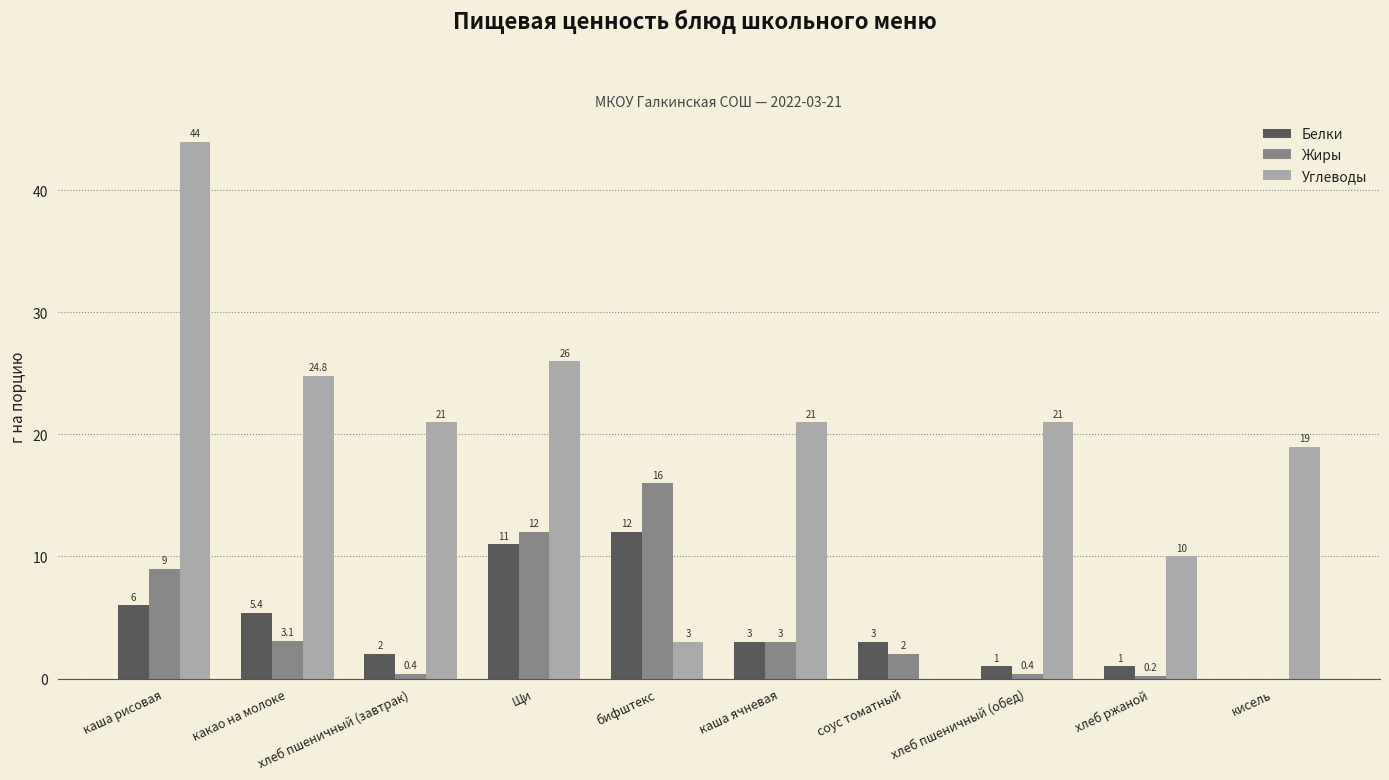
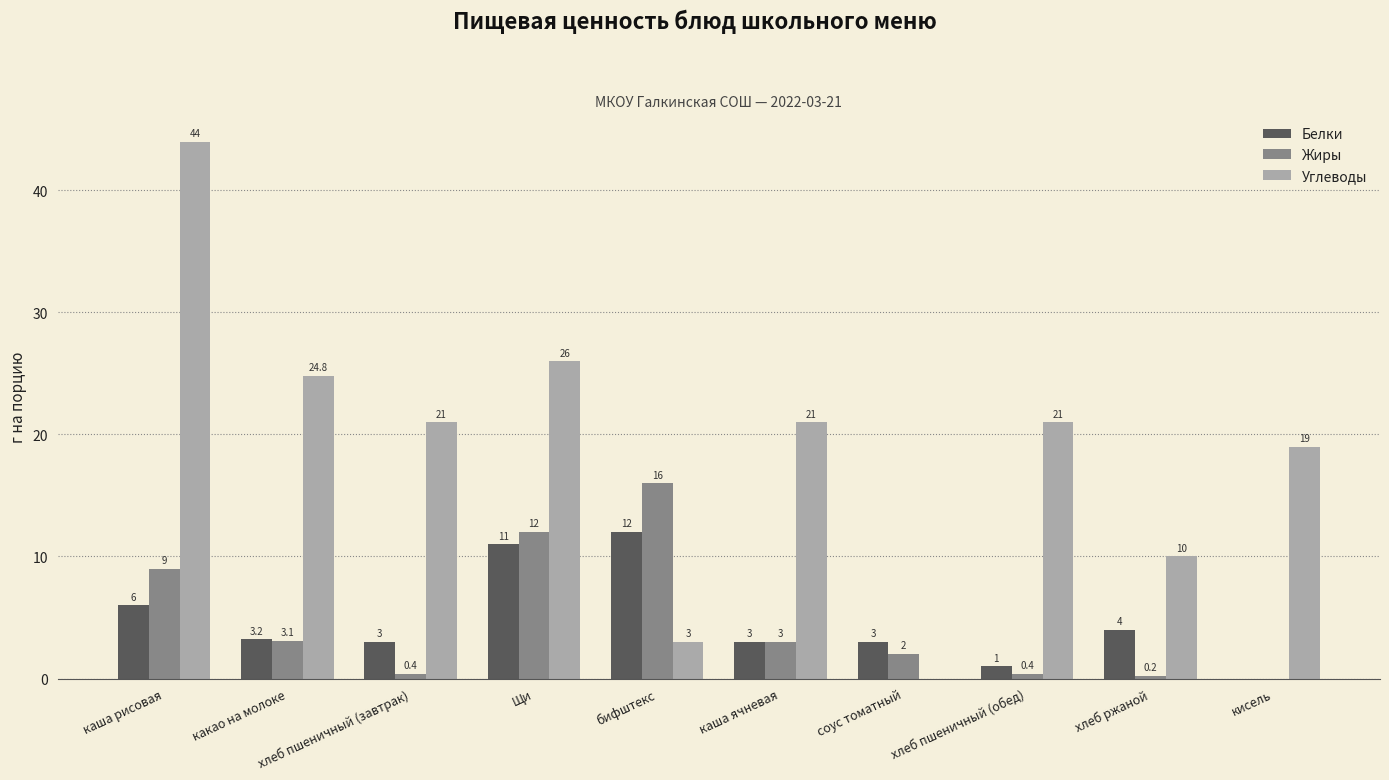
  {
    "Белки": {
      "каша рисовая": 6,
-     "какао на молоке": 5.4,
-     "хлеб пшеничный (завтрак)": 2,
+     "какао на молоке": 3.2,
+     "хлеб пшеничный (завтрак)": 3,
      "Щи": 11,
      "бифштекс": 12,
      "каша ячневая": 3,
      "соус томатный": 3,
      "хлеб пшеничный (обед)": 1,
-     "хлеб ржаной": 1
+     "хлеб ржаной": 4
    }
  }
